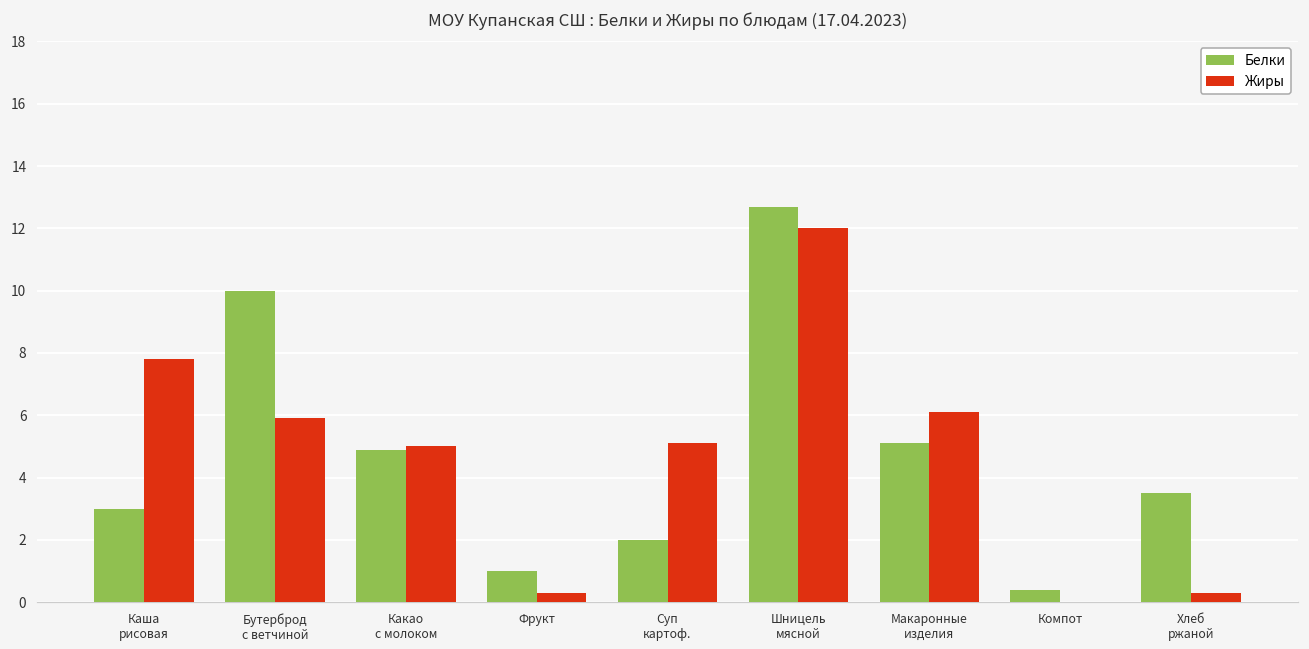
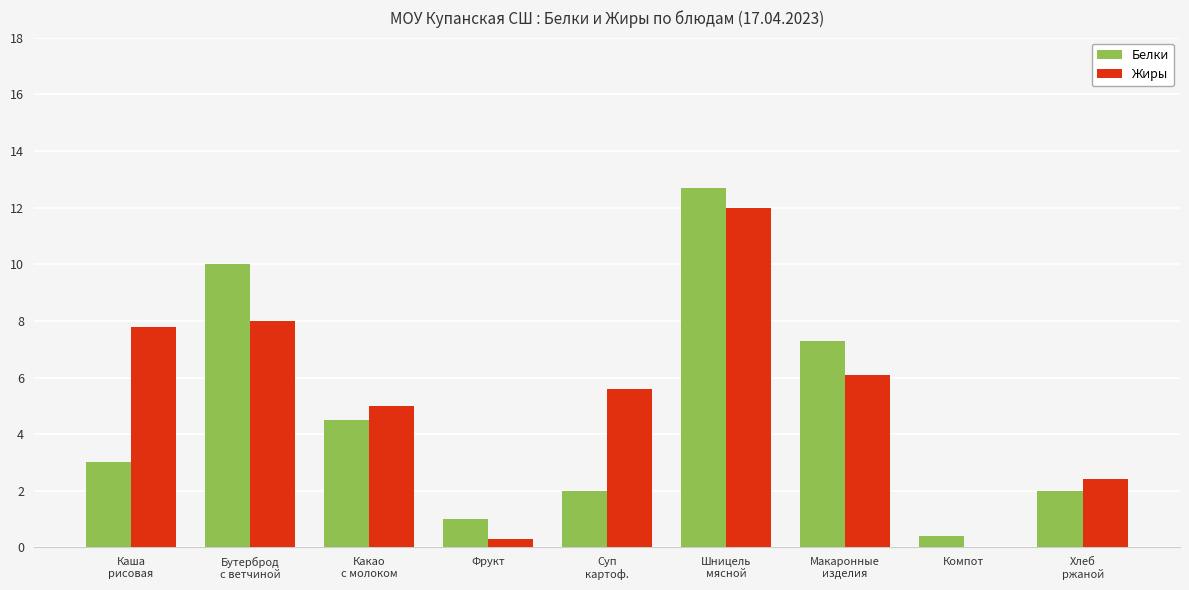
  {
    "Белки": {
      "Каша рисовая": 3.0,
      "Бутерброд с ветчиной": 10.0,
-     "Какао с молоком": 4.9,
+     "Какао с молоком": 4.5,
      "Фрукт": 1.0,
      "Суп картоф.": 2.0,
      "Шницель мясной": 12.7,
-     "Макаронные изделия": 5.1,
+     "Макаронные изделия": 7.3,
      "Компот": 0.4,
-     "Хлеб ржаной": 3.5
+     "Хлеб ржаной": 2.0
    },
    "Жиры": {
      "Каша рисовая": 7.8,
-     "Бутерброд с ветчиной": 5.9,
+     "Бутерброд с ветчиной": 8.0,
      "Какао с молоком": 5.0,
      "Фрукт": 0.3,
-     "Суп картоф.": 5.1,
+     "Суп картоф.": 5.6,
      "Шницель мясной": 12.0,
      "Макаронные изделия": 6.1,
      "Компот": 0.0,
-     "Хлеб ржаной": 0.3
+     "Хлеб ржаной": 2.4
    }
  }
